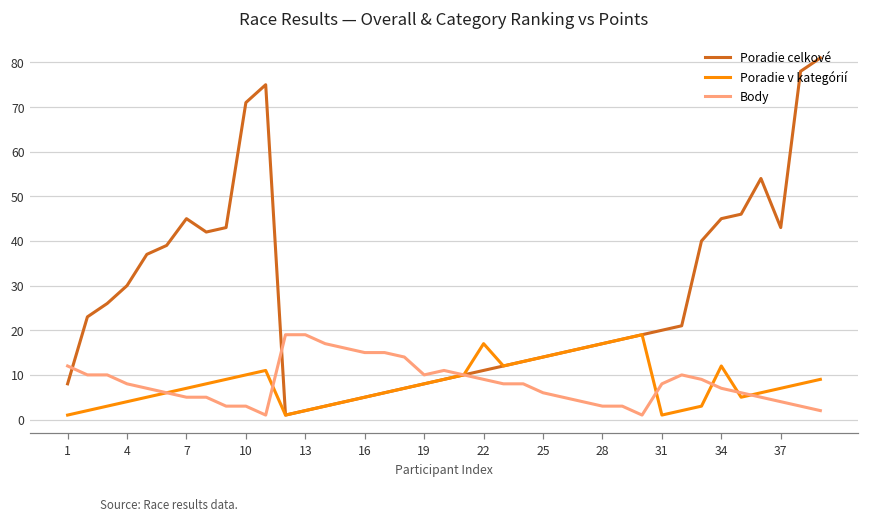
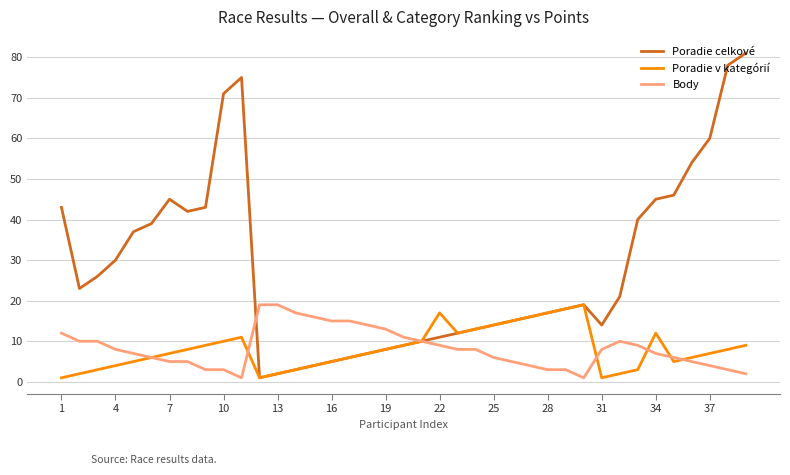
  {
    "Poradie celkové": {
-     "1": 8,
+     "1": 43,
      "4": 30,
      "7": 45,
      "10": 71,
      "22": 11,
-     "31": 20,
+     "31": 14,
      "34": 45,
-     "37": 43
+     "37": 60
    },
    "Poradie v kategórií": {
      "1": 1,
      "4": 4,
      "7": 7,
      "10": 10,
      "22": 17,
      "31": 1,
      "34": 12,
      "37": 7
    },
    "Body": {
      "1": 12,
      "4": 8,
      "7": 5,
      "10": 3,
      "13": 19,
      "16": 15,
-     "19": 10,
+     "19": 13,
      "22": 9,
      "25": 6,
      "28": 3,
      "31": 8,
      "34": 7,
      "37": 4
    }
  }
